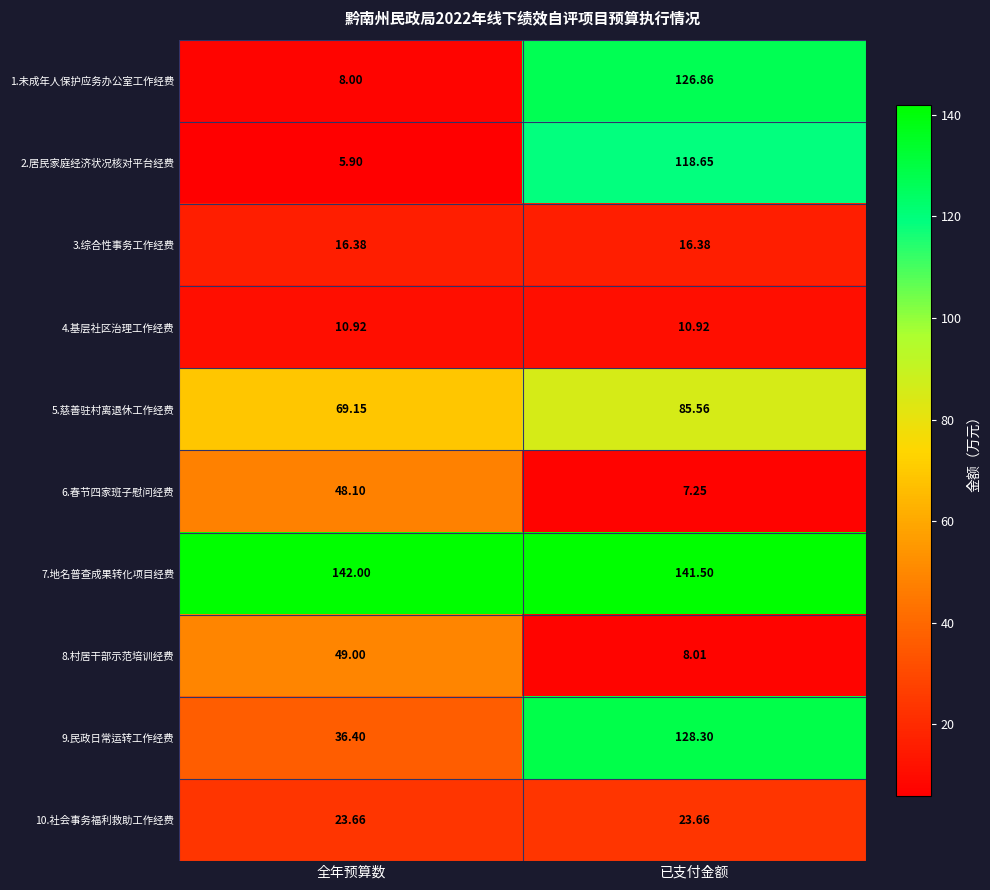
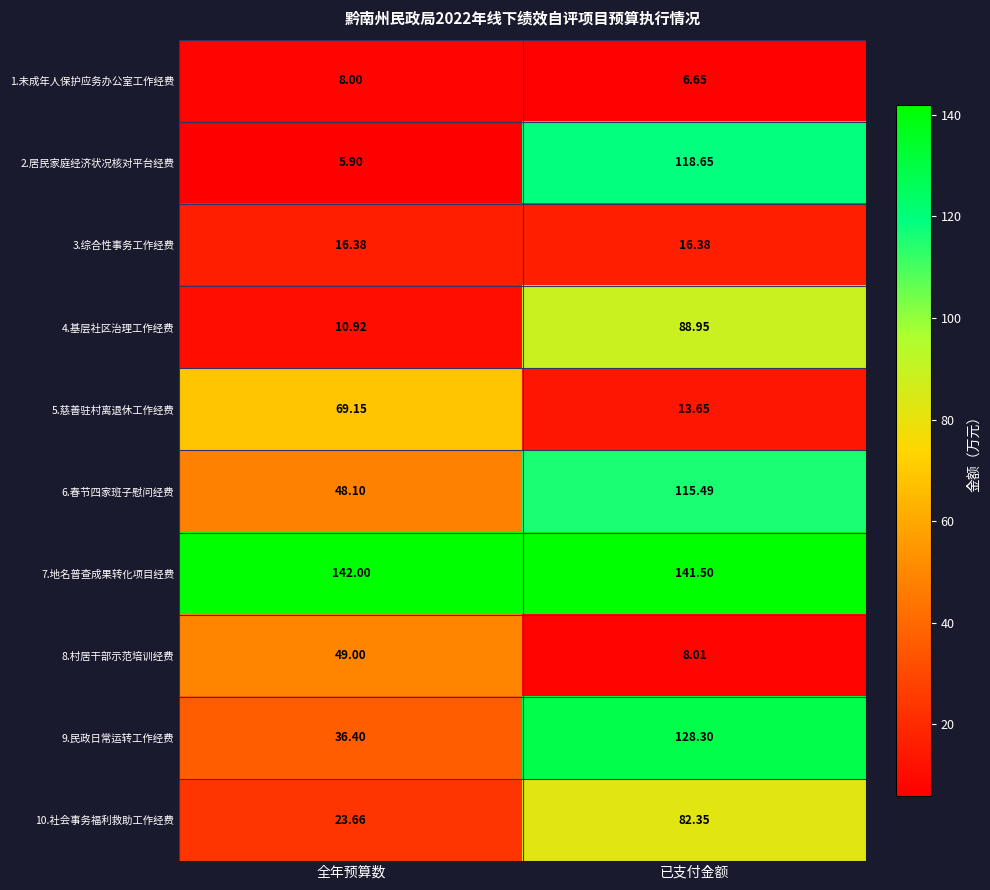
  {
    "1.未成年人保护应务办公室工作经费": {
      "全年预算数": 8.00,
-     "已支付金额": 126.86
+     "已支付金额": 6.65
    },
    "2.居民家庭经济状况核对平台经费": {
      "全年预算数": 5.90,
      "已支付金额": 118.65
    },
    "3.综合性事务工作经费": {
      "全年预算数": 16.38,
      "已支付金额": 16.38
    },
    "4.基层社区治理工作经费": {
      "全年预算数": 10.92,
-     "已支付金额": 10.92
+     "已支付金额": 88.95
    },
    "5.慈善驻村离退休工作经费": {
      "全年预算数": 69.15,
-     "已支付金额": 85.56
+     "已支付金额": 13.65
    },
    "6.春节四家班子慰问经费": {
      "全年预算数": 48.10,
-     "已支付金额": 7.25
+     "已支付金额": 115.49
    },
    "7.地名普查成果转化项目经费": {
      "全年预算数": 142.00,
      "已支付金额": 141.50
    },
    "8.村居干部示范培训经费": {
      "全年预算数": 49.00,
      "已支付金额": 8.01
    },
    "9.民政日常运转工作经费": {
      "全年预算数": 36.40,
      "已支付金额": 128.30
    },
    "10.社会事务福利救助工作经费": {
      "全年预算数": 23.66,
-     "已支付金额": 23.66
+     "已支付金额": 82.35
    }
  }
